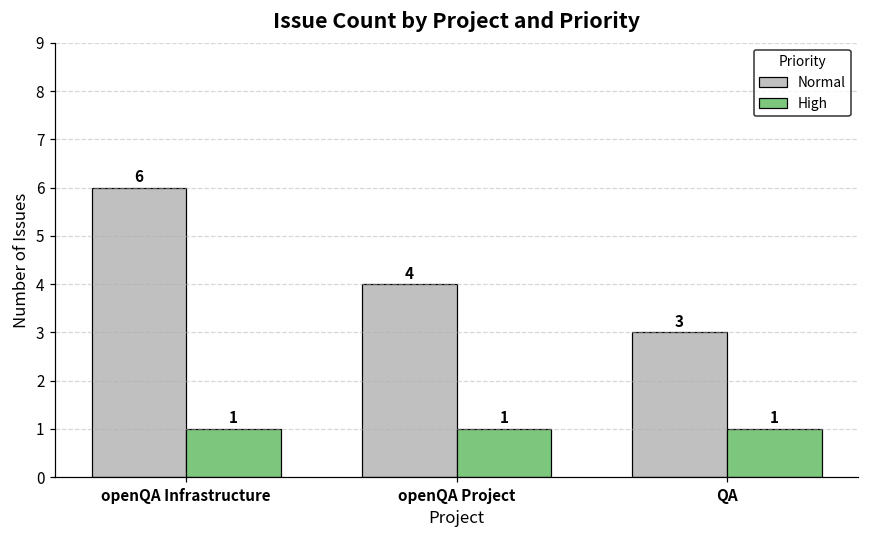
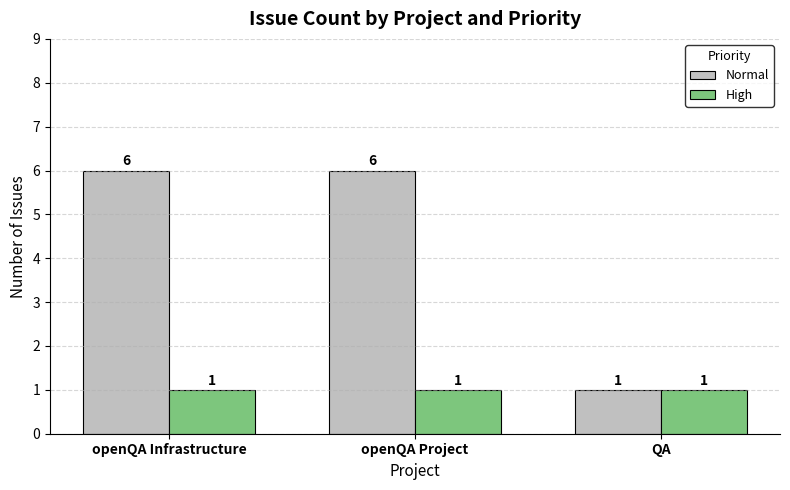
  {
    "Normal": {
      "openQA Infrastructure": 6,
-     "openQA Project": 4,
-     "QA": 3
+     "openQA Project": 6,
+     "QA": 1
    },
    "High": {
      "openQA Infrastructure": 1,
      "openQA Project": 1,
      "QA": 1
    }
  }
